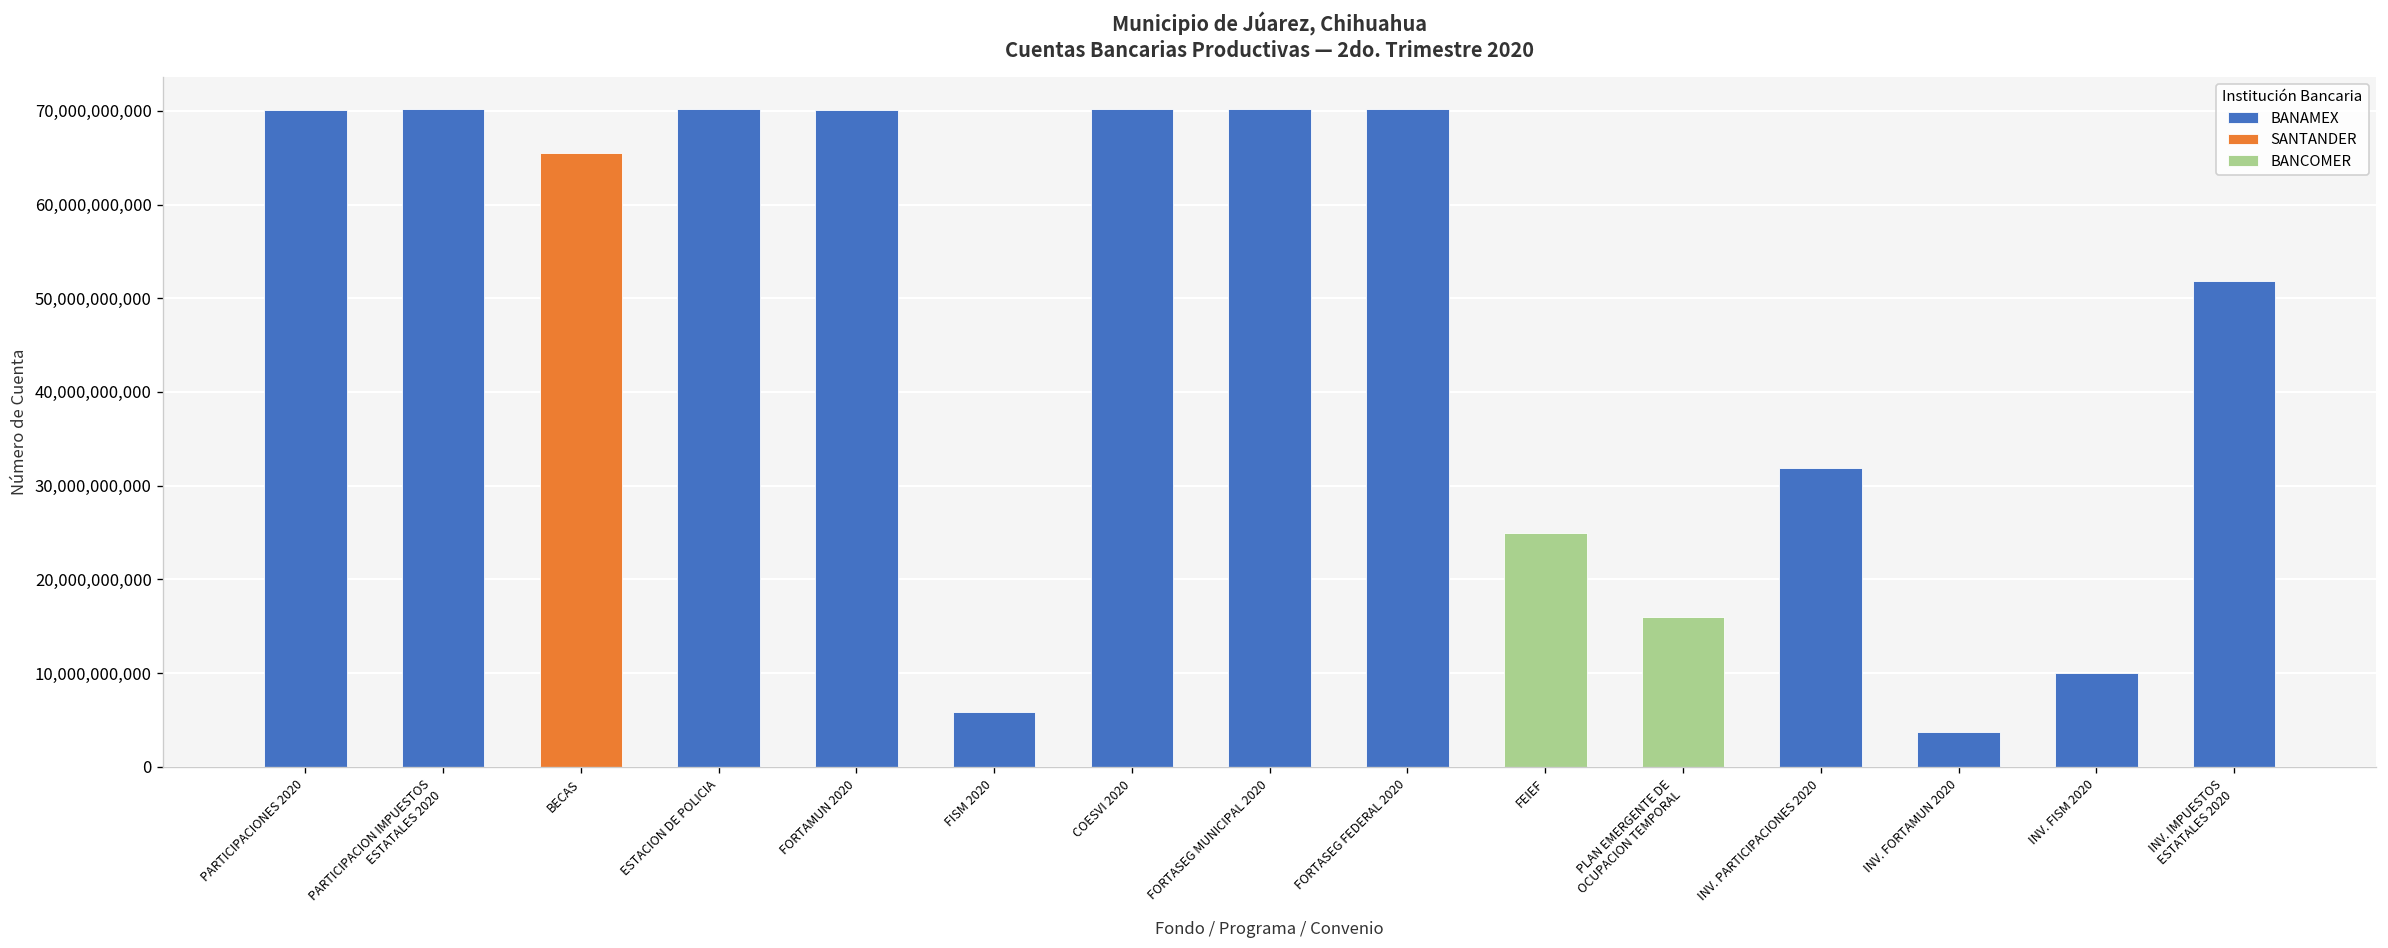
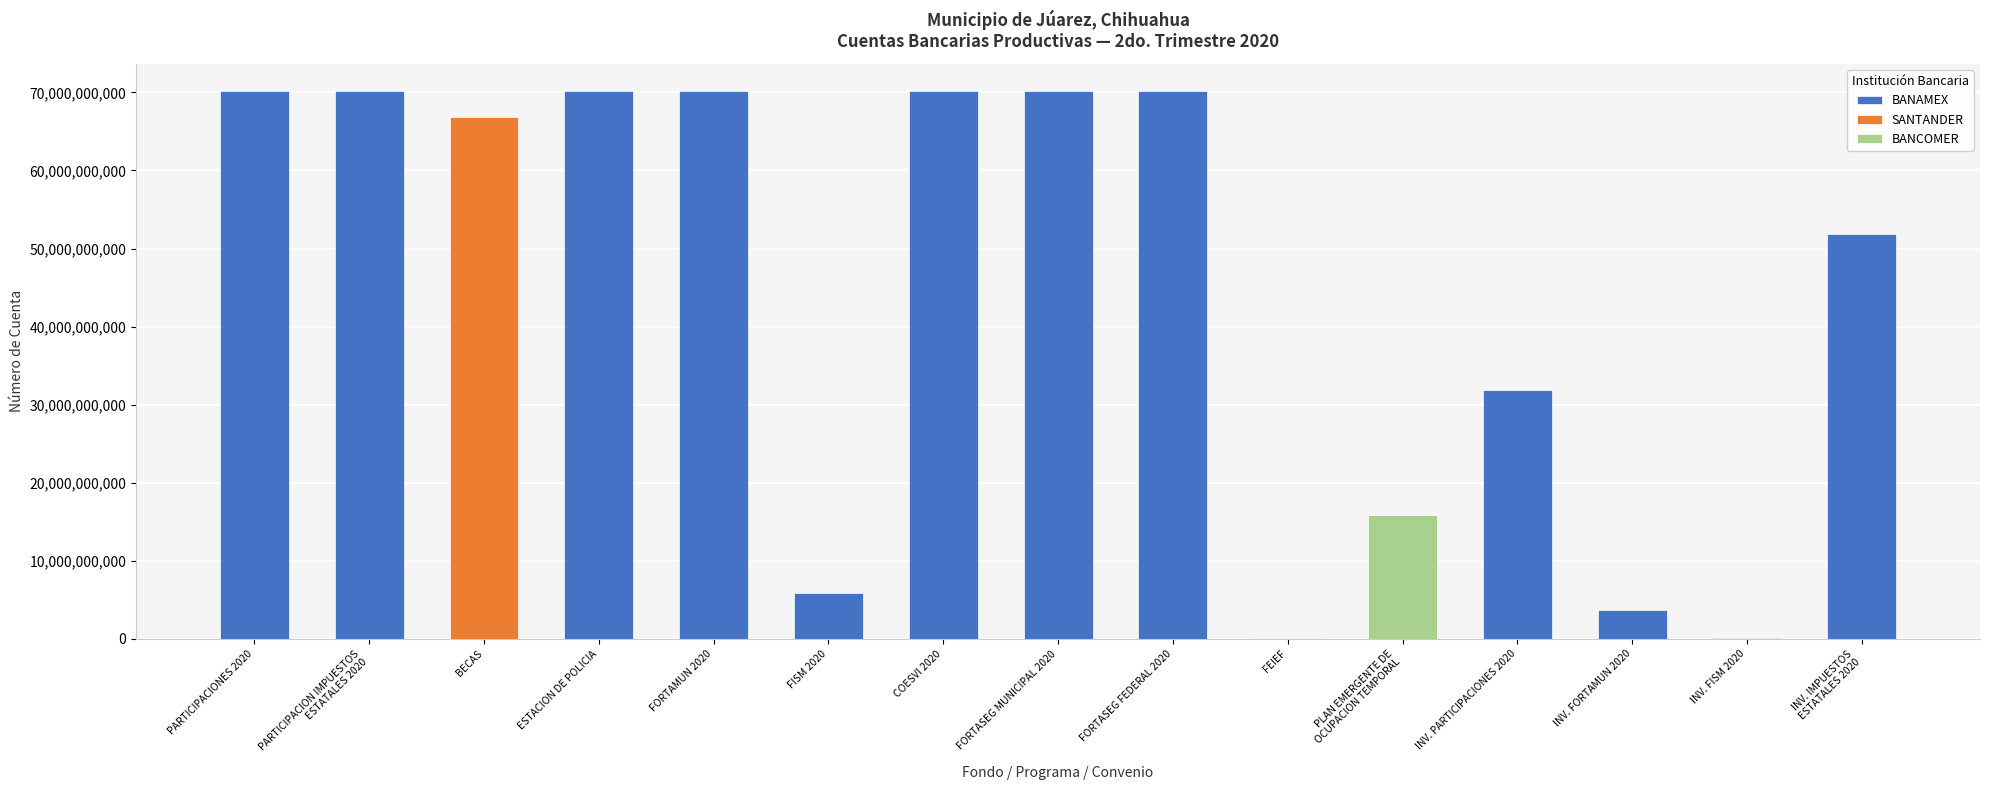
  {
    "BANAMEX": {
      "PARTICIPACIONES 2020": "70,000,000,000",
      "PARTICIPACION IMPUESTOS ESTATALES 2020": "70,000,000,000",
      "ESTACION DE POLICIA": "70,000,000,000",
      "FORTAMUN 2020": "70,000,000,000",
      "FISM 2020": "6,000,000,000",
      "COESVI 2020": "70,000,000,000",
      "FORTASEG MUNICIPAL 2020": "70,000,000,000",
      "FORTASEG FEDERAL 2020": "70,000,000,000",
      "INV. PARTICIPACIONES 2020": "32,000,000,000",
      "INV. FORTAMUN 2020": "4,000,000,000",
-     "INV. FISM 2020": "10,000,000,000",
+     "INV. FISM 2020": "0",
      "INV. IMPUESTOS ESTATALES 2020": "52,000,000,000"
    },
    "SANTANDER": {
-     "BECAS": "66,000,000,000"
+     "BECAS": "67,000,000,000"
    },
    "BANCOMER": {
-     "FEIEF": "25,000,000,000",
+     "FEIEF": "0",
      "PLAN EMERGENTE DE OCUPACION TEMPORAL": "16,000,000,000"
    }
  }
